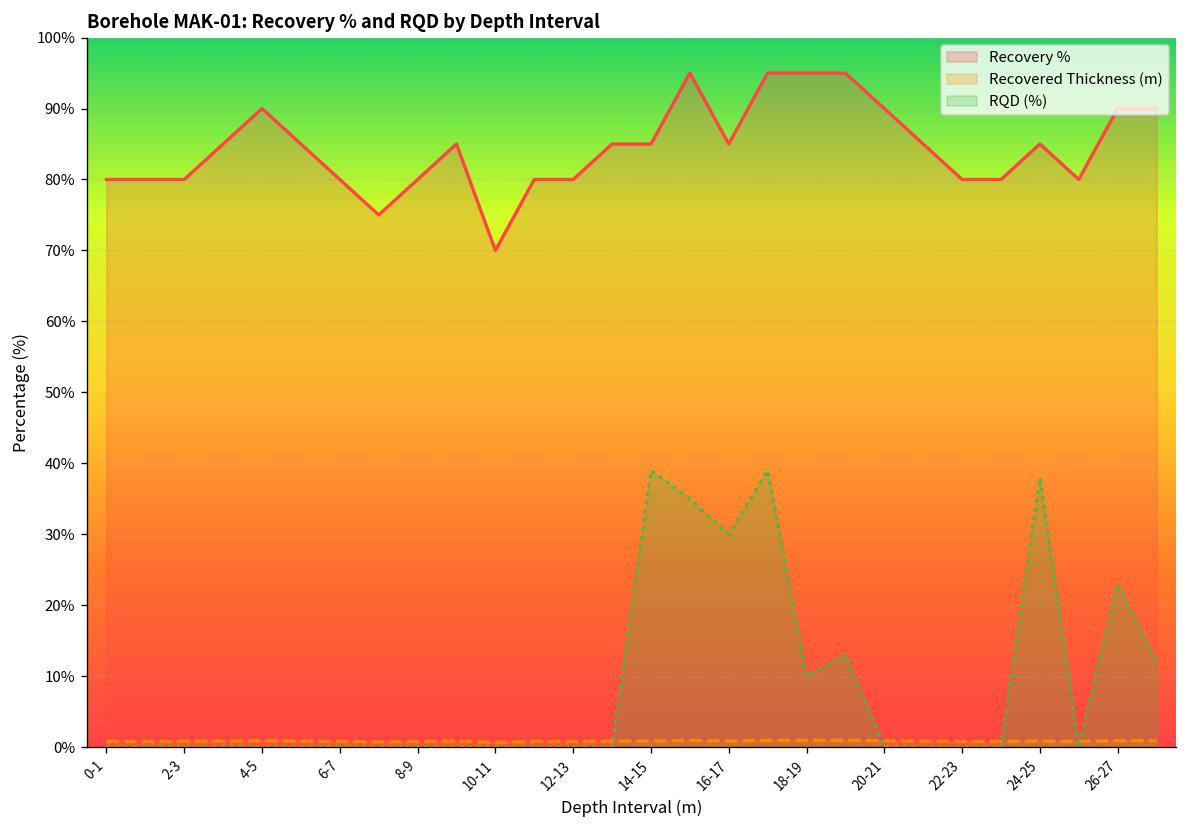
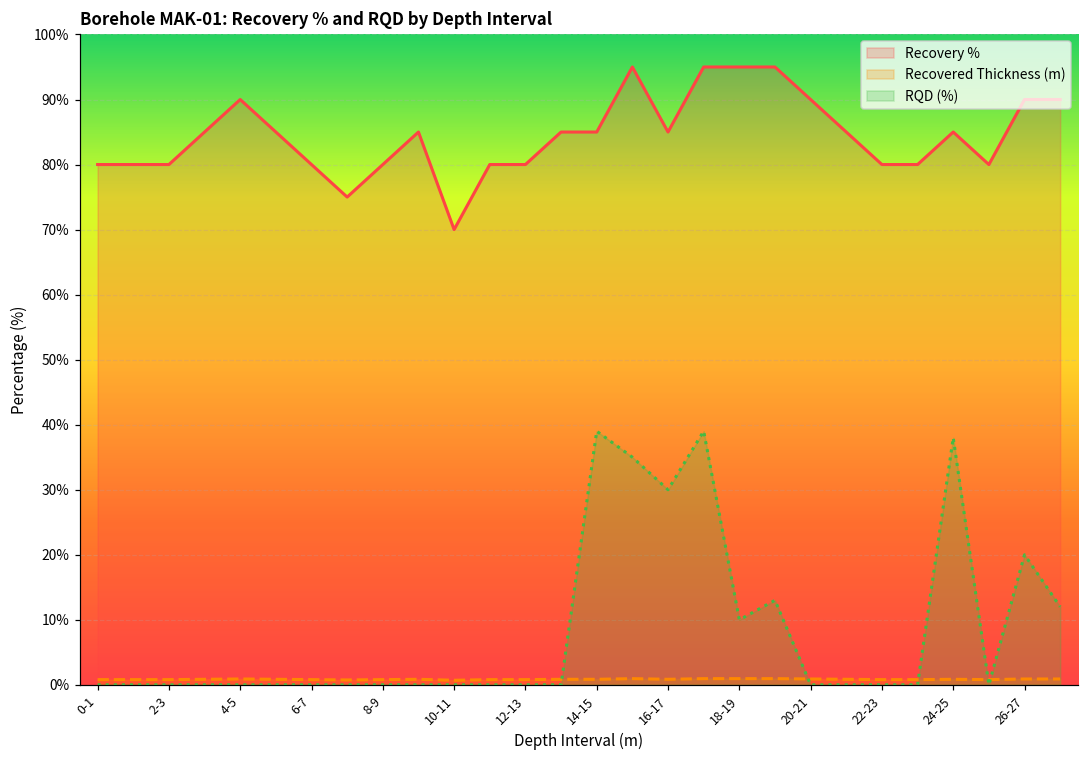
  {
    "RQD (%)": {
      "0-1": "0%",
      "2-3": "0%",
      "4-5": "0%",
      "6-7": "0%",
      "8-9": "0%",
      "10-11": "0%",
      "12-13": "0%",
      "14-15": "39%",
      "16-17": "30%",
      "18-19": "10%",
      "20-21": "0%",
      "22-23": "0%",
      "24-25": "38%",
-     "26-27": "23%"
+     "26-27": "20%"
    }
  }
